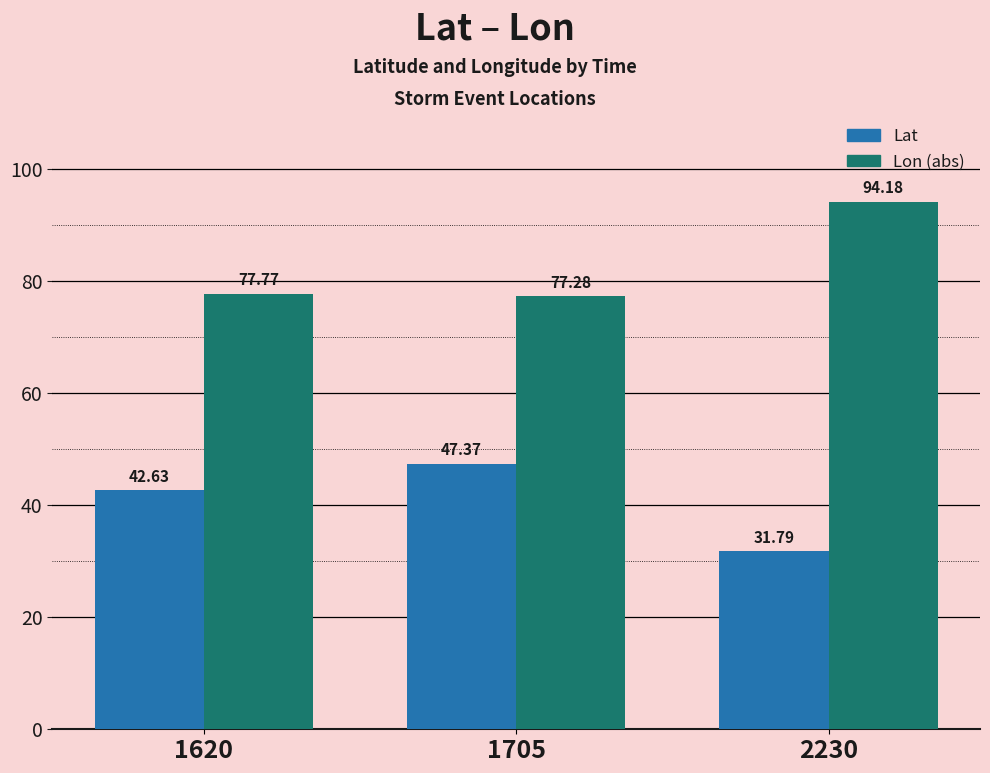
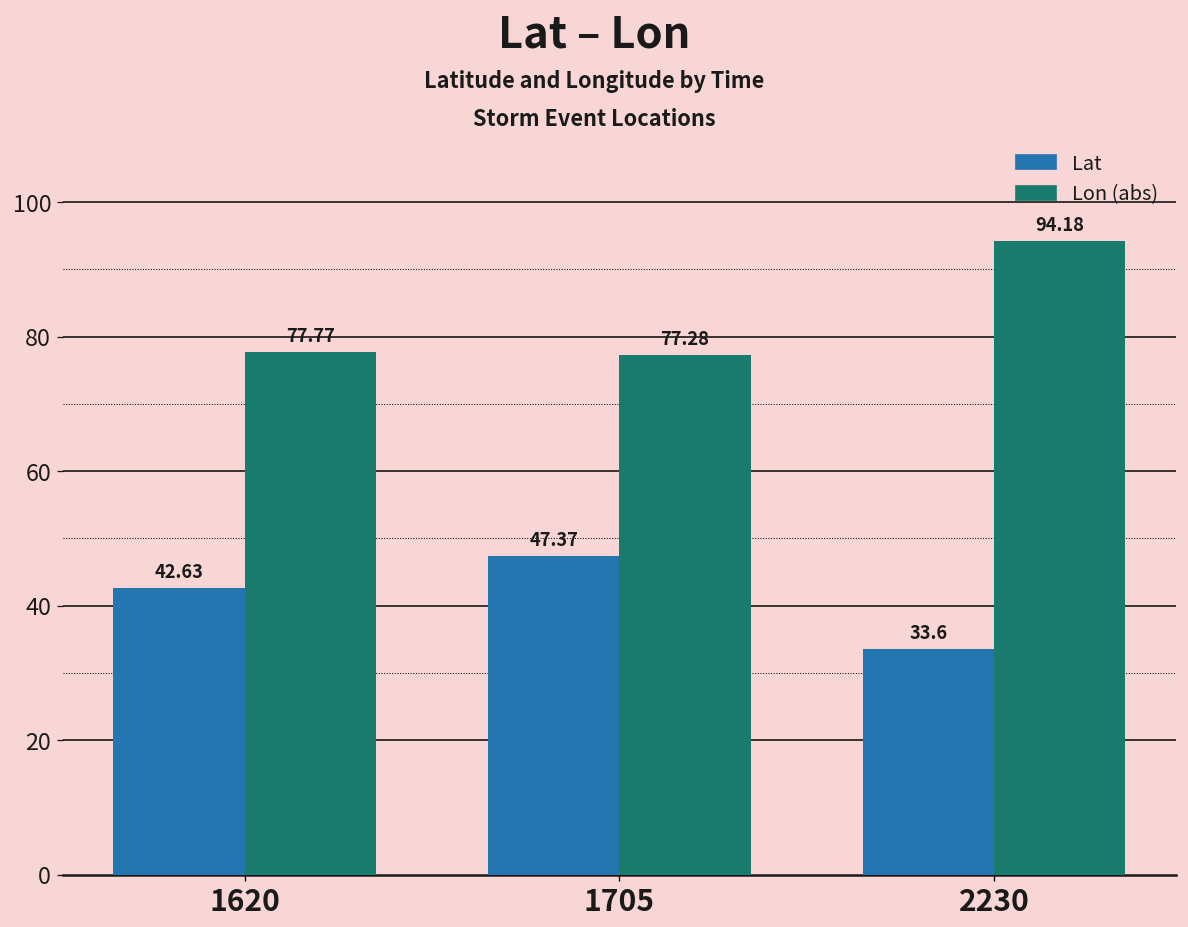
  {
    "Lat": {
      "1620": 42.63,
      "1705": 47.37,
-     "2230": 31.79
+     "2230": 33.6
    },
    "Lon (abs)": {
      "1620": 77.77,
      "1705": 77.28,
      "2230": 94.18
    }
  }
